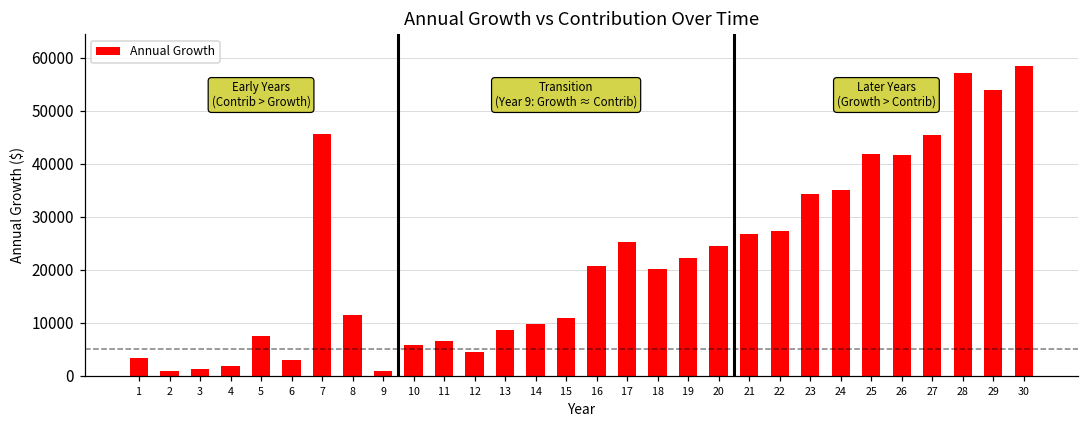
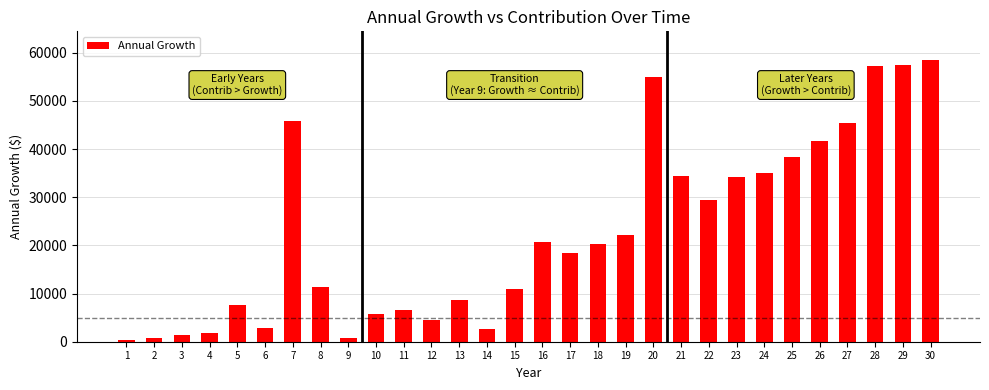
  {
-   "1": 3000,
+   "1": 0,
    "2": 1000,
    "3": 1000,
    "4": 2000,
    "5": 8000,
    "6": 3000,
    "7": 46000,
    "8": 11000,
    "9": 1000,
    "10": 6000,
    "11": 7000,
    "12": 5000,
    "13": 9000,
-   "14": 10000,
+   "14": 3000,
    "15": 11000,
    "16": 21000,
-   "17": 25000,
+   "17": 18000,
    "18": 20000,
    "19": 22000,
-   "20": 24000,
-   "21": 27000,
-   "22": 27000,
+   "20": 55000,
+   "21": 34000,
+   "22": 29000,
    "23": 34000,
    "24": 35000,
-   "25": 42000,
+   "25": 38000,
    "26": 42000,
    "27": 45000,
    "28": 57000,
-   "29": 54000,
+   "29": 57000,
    "30": 59000
  }
